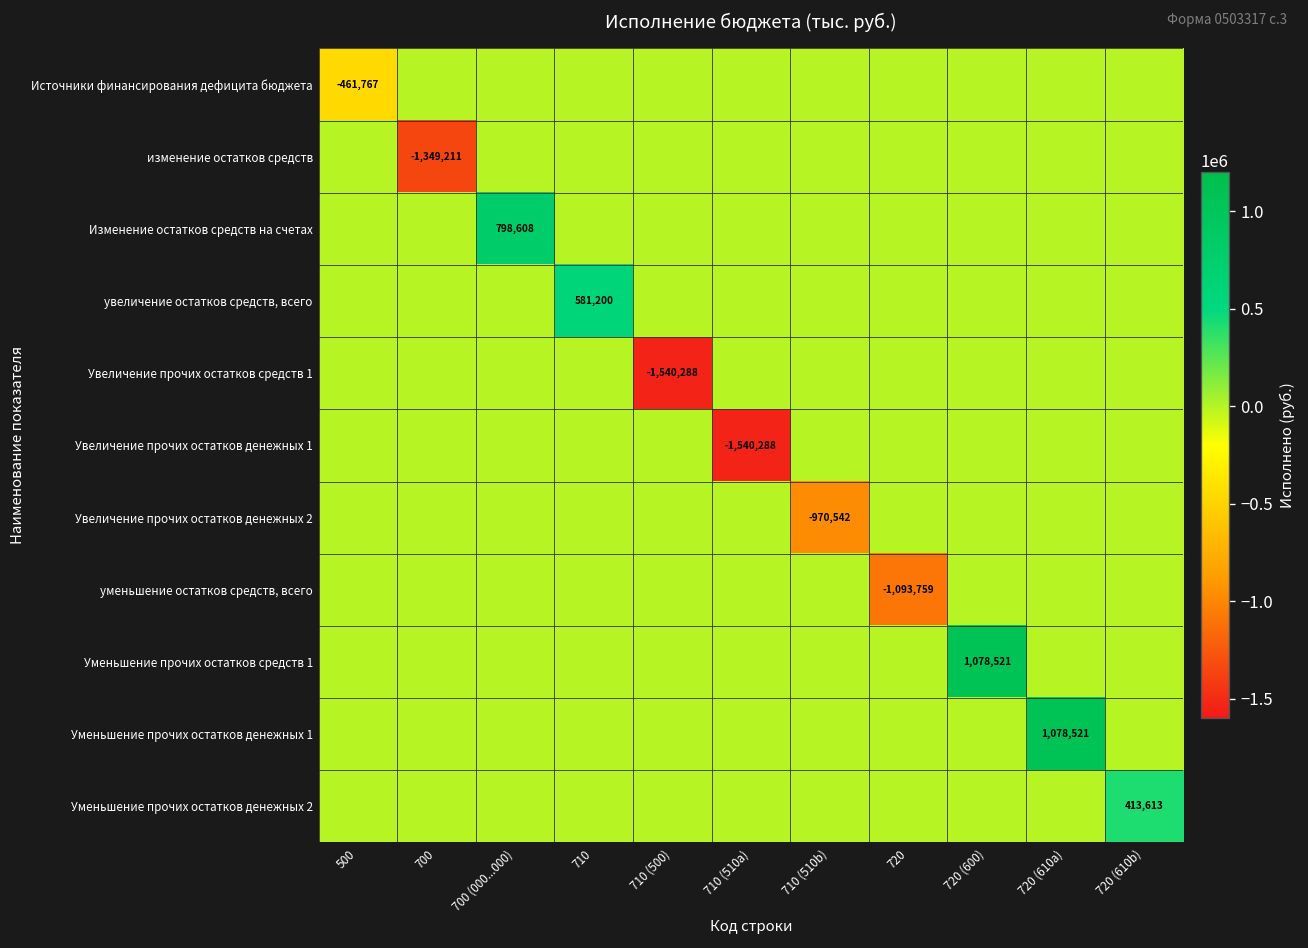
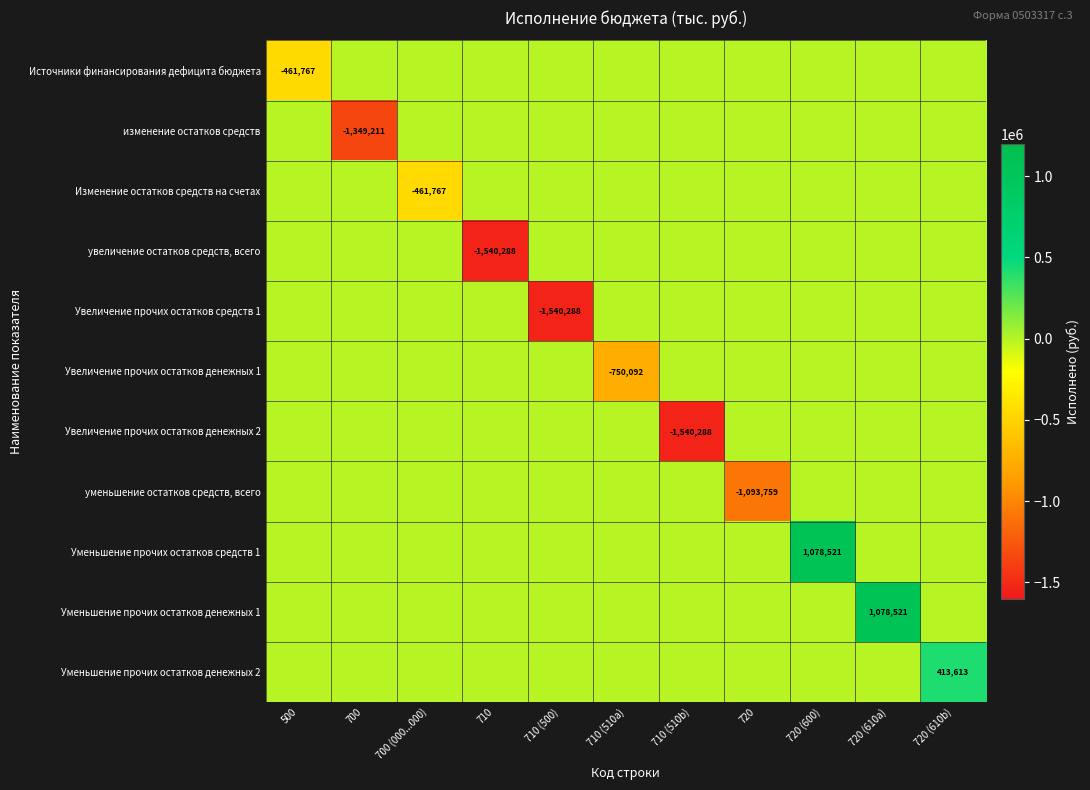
  {
    "Источники финансирования дефицита бюджета": {
      "500": "-461,767"
    },
    "изменение остатков средств": {
      "700": "-1,349,211"
    },
    "Изменение остатков средств на счетах": {
-     "700 (000...000)": "798,608"
+     "700 (000...000)": "-461,767"
    },
    "увеличение остатков средств, всего": {
-     "710": "581,200"
+     "710": "-1,540,288"
    },
    "Увеличение прочих остатков средств 1": {
      "710 (500)": "-1,540,288"
    },
    "Увеличение прочих остатков денежных 1": {
-     "710 (510a)": "-1,540,288"
+     "710 (510a)": "-750,092"
    },
    "Увеличение прочих остатков денежных 2": {
-     "710 (510b)": "-970,542"
+     "710 (510b)": "-1,540,288"
    },
    "уменьшение остатков средств, всего": {
      "720": "-1,093,759"
    },
    "Уменьшение прочих остатков средств 1": {
      "720 (600)": "1,078,521"
    },
    "Уменьшение прочих остатков денежных 1": {
      "720 (610a)": "1,078,521"
    },
    "Уменьшение прочих остатков денежных 2": {
      "720 (610b)": "413,613"
    }
  }
